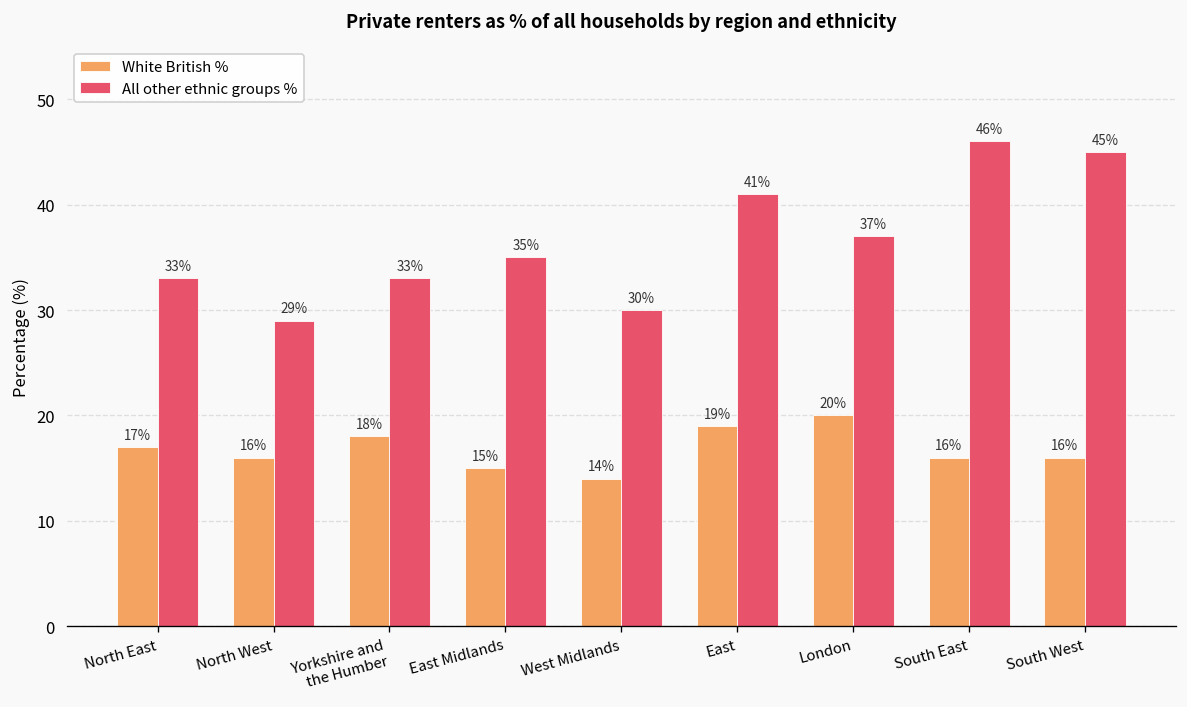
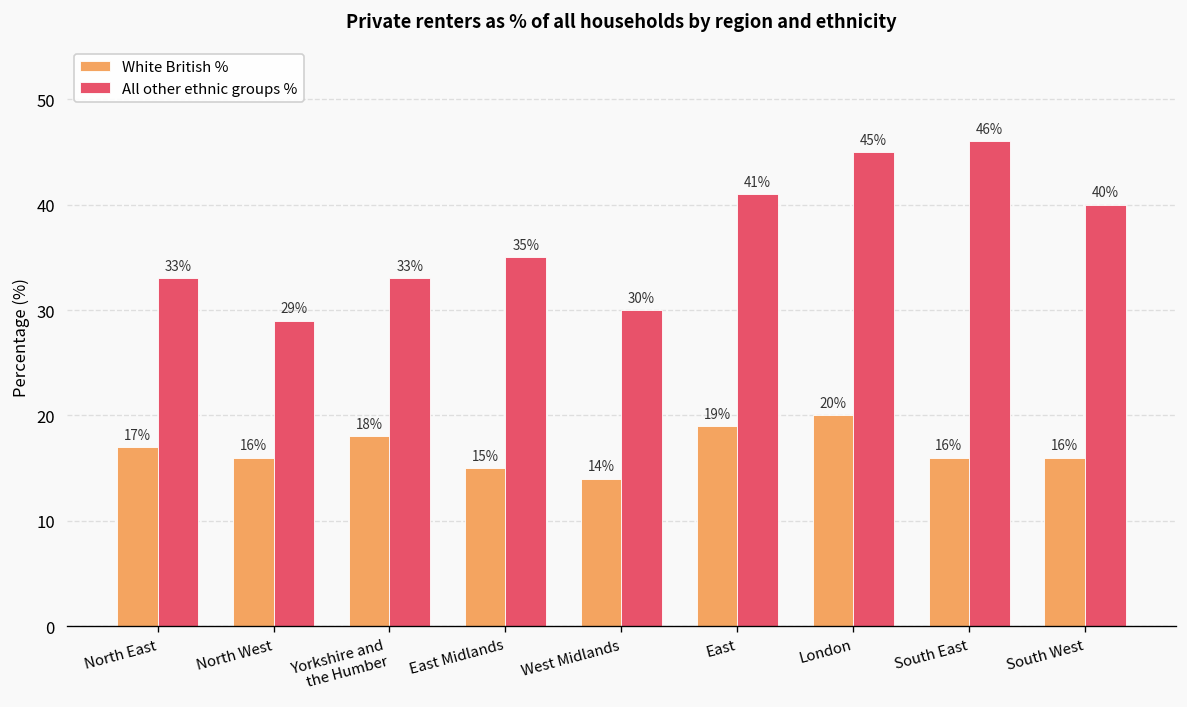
  {
    "White British %": {
      "North East": "17%",
      "North West": "16%",
      "Yorkshire and the Humber": "18%",
      "East Midlands": "15%",
      "West Midlands": "14%",
      "East": "19%",
      "London": "20%",
      "South East": "16%",
      "South West": "16%"
    },
    "All other ethnic groups %": {
      "North East": "33%",
      "North West": "29%",
      "Yorkshire and the Humber": "33%",
      "East Midlands": "35%",
      "West Midlands": "30%",
      "East": "41%",
-     "London": "37%",
+     "London": "45%",
      "South East": "46%",
-     "South West": "45%"
+     "South West": "40%"
    }
  }
